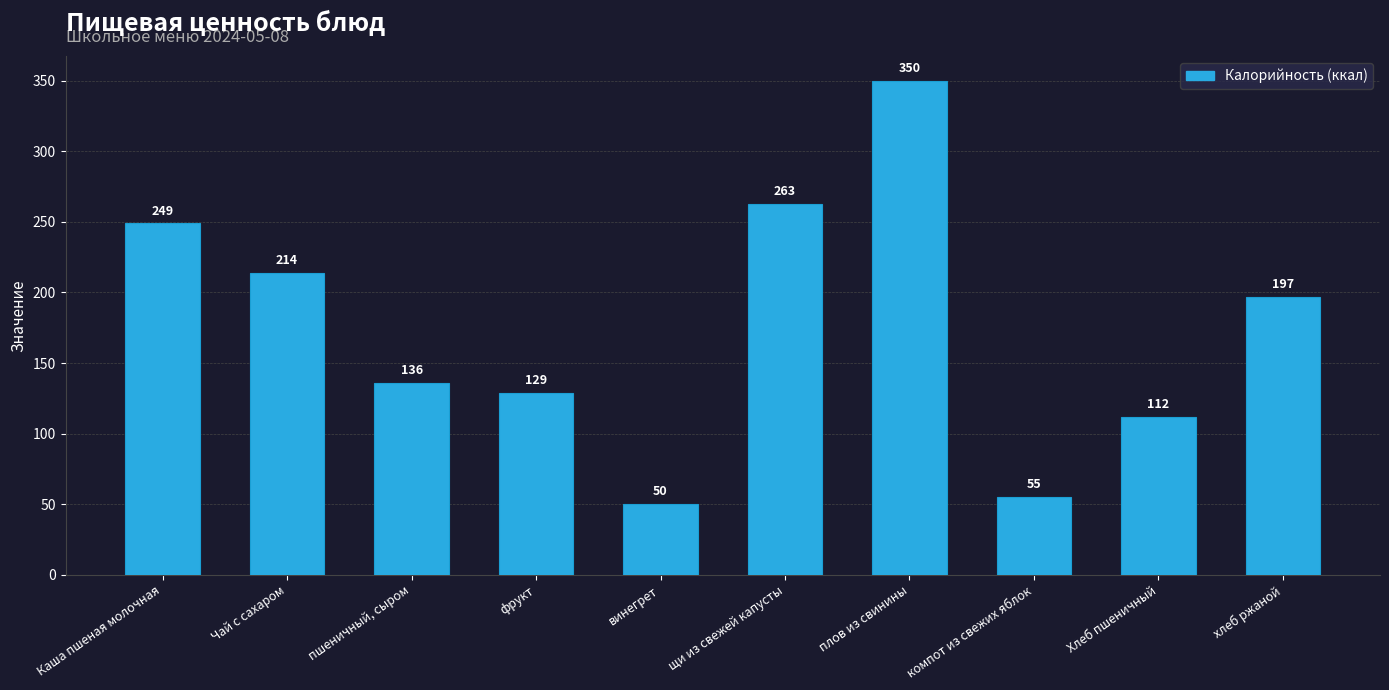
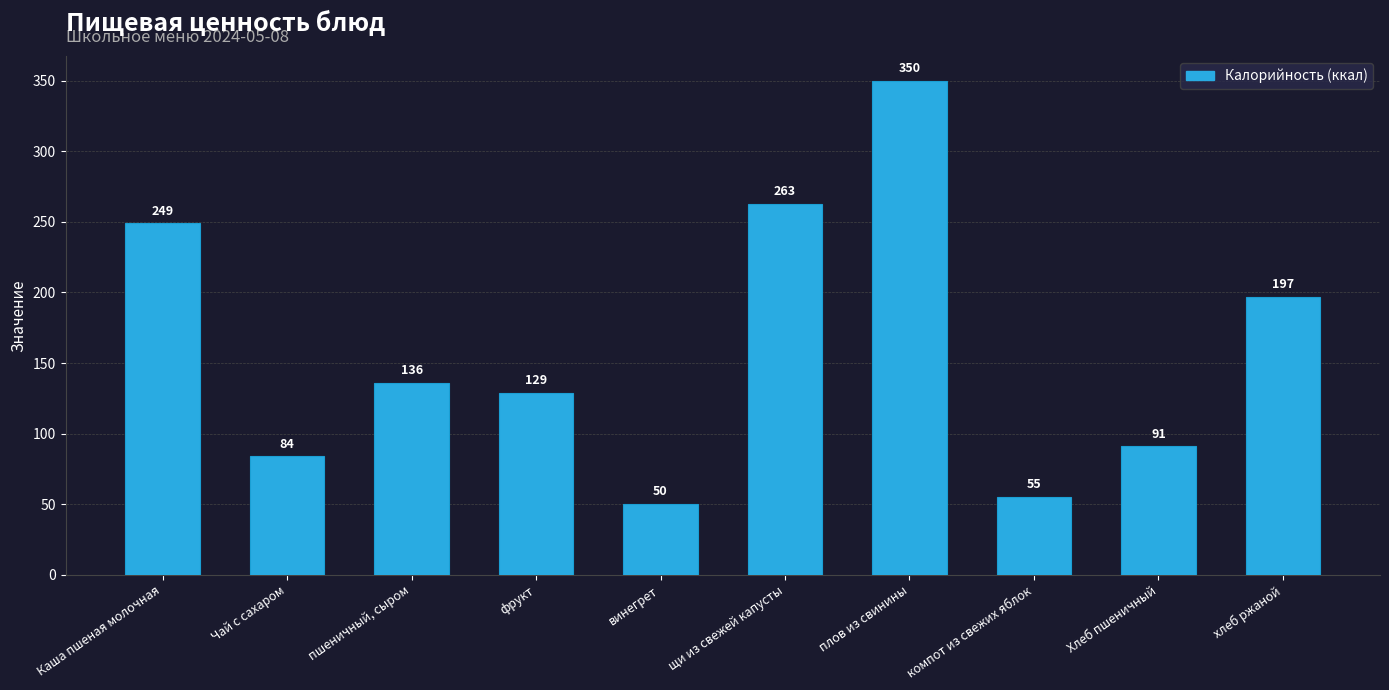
  {
    "Каша пшеная молочная": 249,
-   "Чай с сахаром": 214,
+   "Чай с сахаром": 84,
    "пшеничный, сыром": 136,
    "фрукт": 129,
    "винегрет": 50,
    "щи из свежей капусты": 263,
    "плов из свинины": 350,
    "компот из свежих яблок": 55,
-   "Хлеб пшеничный": 112,
+   "Хлеб пшеничный": 91,
    "хлеб ржаной": 197
  }
